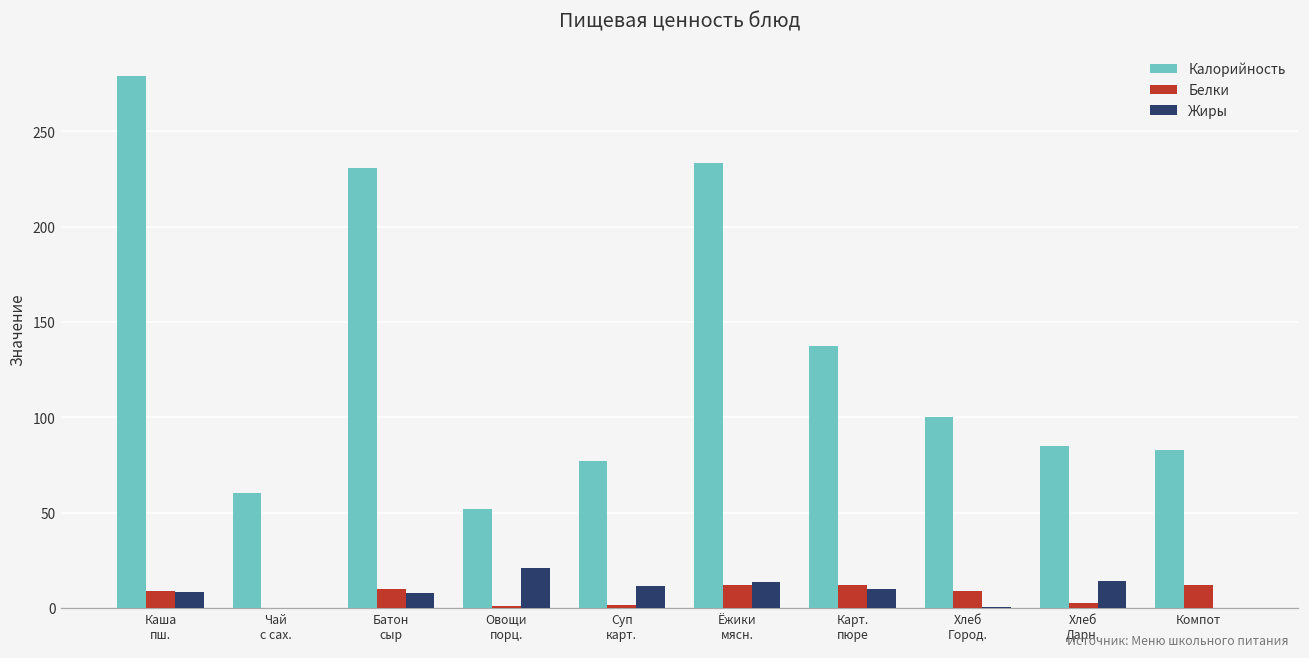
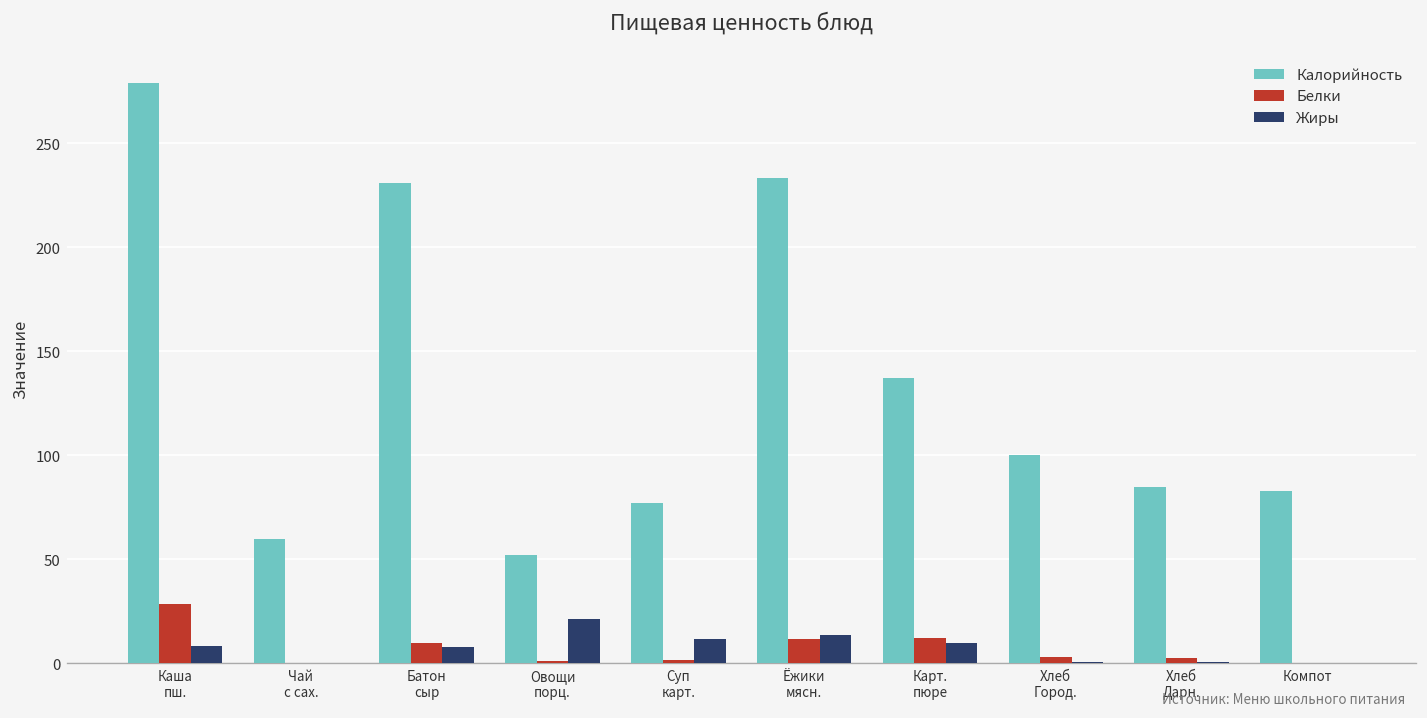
  {
    "Калорийность": {
      "Каша пш.": 279,
      "Чай с сах.": 60,
      "Батон сыр": 231,
      "Овощи порц.": 52,
      "Суп карт.": 77,
      "Ёжики мясн.": 234,
      "Карт. пюре": 137,
      "Хлеб Город.": 100,
      "Хлеб Дарн.": 85,
      "Компот": 83
    },
    "Белки": {
-     "Каша пш.": 9,
+     "Каша пш.": 28,
      "Батон сыр": 10,
      "Суп карт.": 2,
      "Ёжики мясн.": 12,
      "Карт. пюре": 12,
-     "Хлеб Город.": 9,
+     "Хлеб Город.": 3,
      "Хлеб Дарн.": 3,
-     "Компот": 12
+     "Компот": 0
    },
    "Жиры": {
      "Каша пш.": 8,
      "Батон сыр": 8,
      "Овощи порц.": 21,
      "Суп карт.": 12,
      "Ёжики мясн.": 14,
      "Карт. пюре": 10,
-     "Хлеб Дарн.": 14
+     "Хлеб Дарн.": 0
    }
  }
